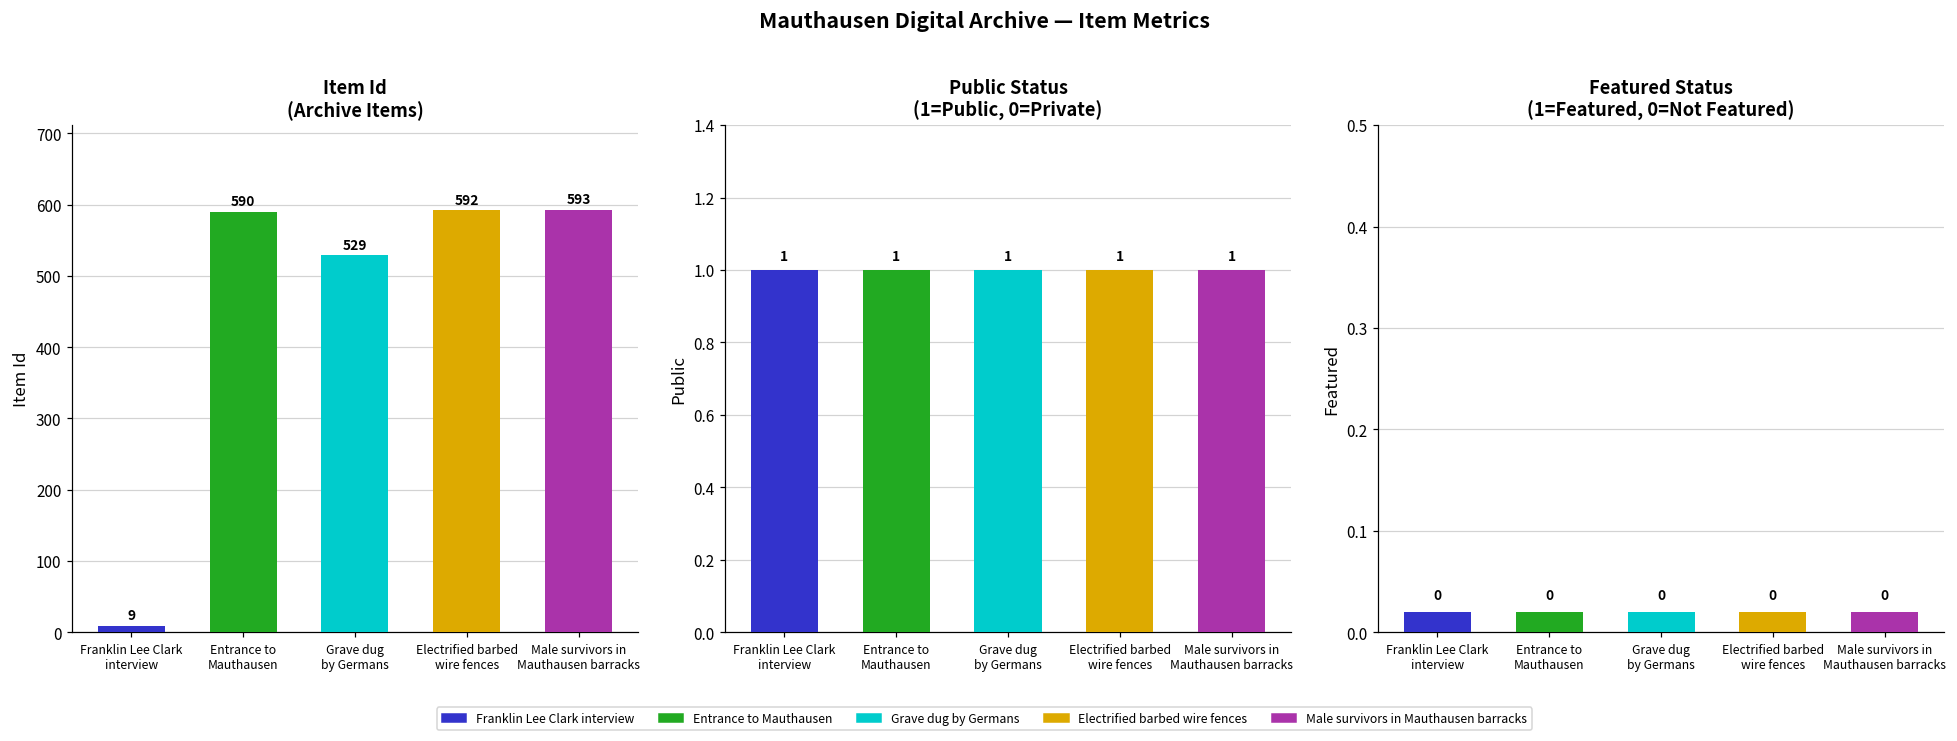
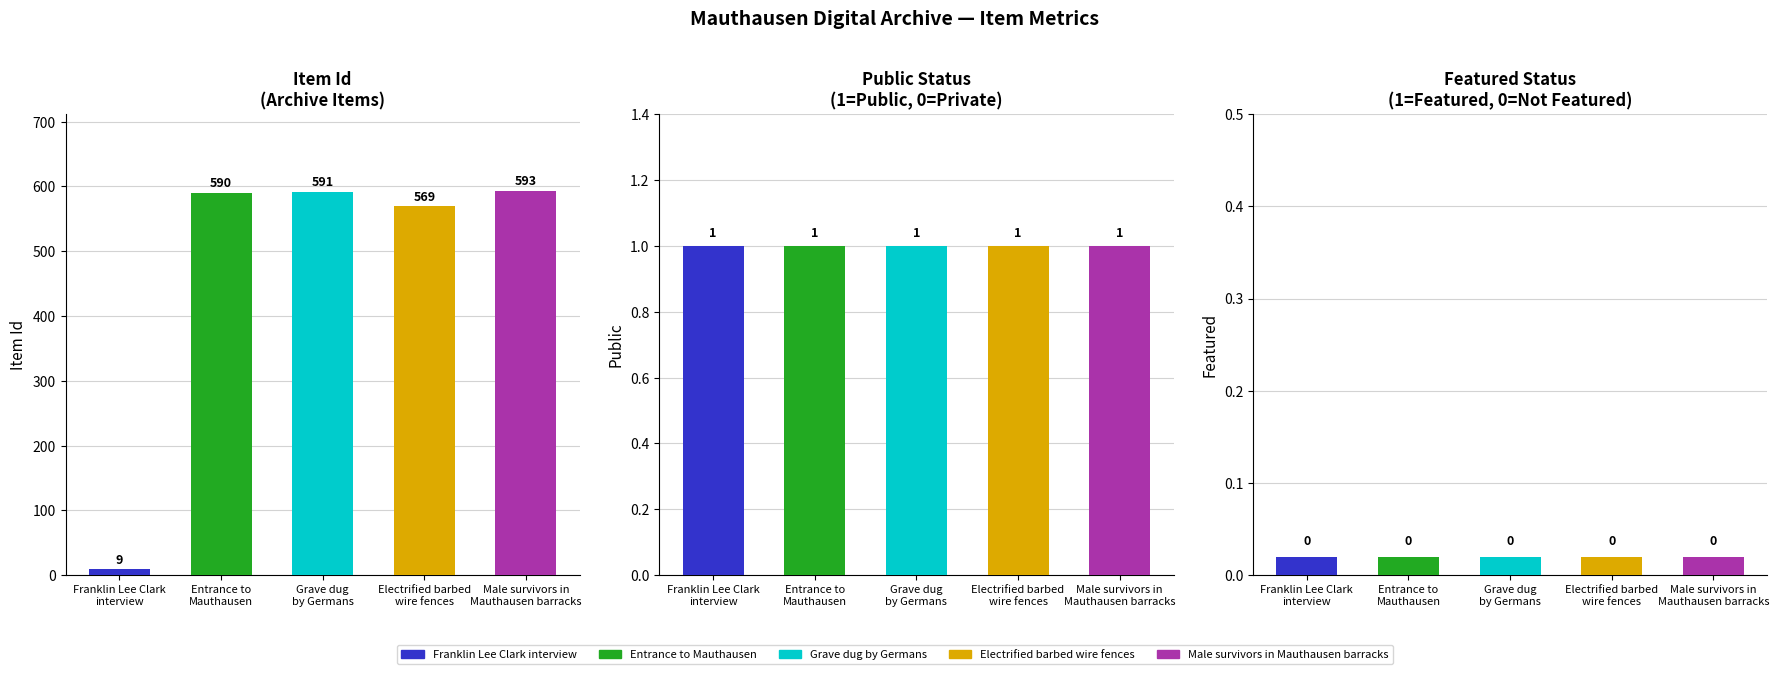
  {
    "Item Id (Archive Items)": {
      "Franklin Lee Clark interview": 9,
      "Entrance to Mauthausen": 590,
-     "Grave dug by Germans": 529,
-     "Electrified barbed wire fences": 592,
+     "Grave dug by Germans": 591,
+     "Electrified barbed wire fences": 569,
      "Male survivors in Mauthausen barracks": 593
    },
    "Public Status (1=Public, 0=Private)": {
      "Franklin Lee Clark interview": 1,
      "Entrance to Mauthausen": 1,
      "Grave dug by Germans": 1,
      "Electrified barbed wire fences": 1,
      "Male survivors in Mauthausen barracks": 1
    },
    "Featured Status (1=Featured, 0=Not Featured)": {
      "Franklin Lee Clark interview": 0,
      "Entrance to Mauthausen": 0,
      "Grave dug by Germans": 0,
      "Electrified barbed wire fences": 0,
      "Male survivors in Mauthausen barracks": 0
    }
  }
